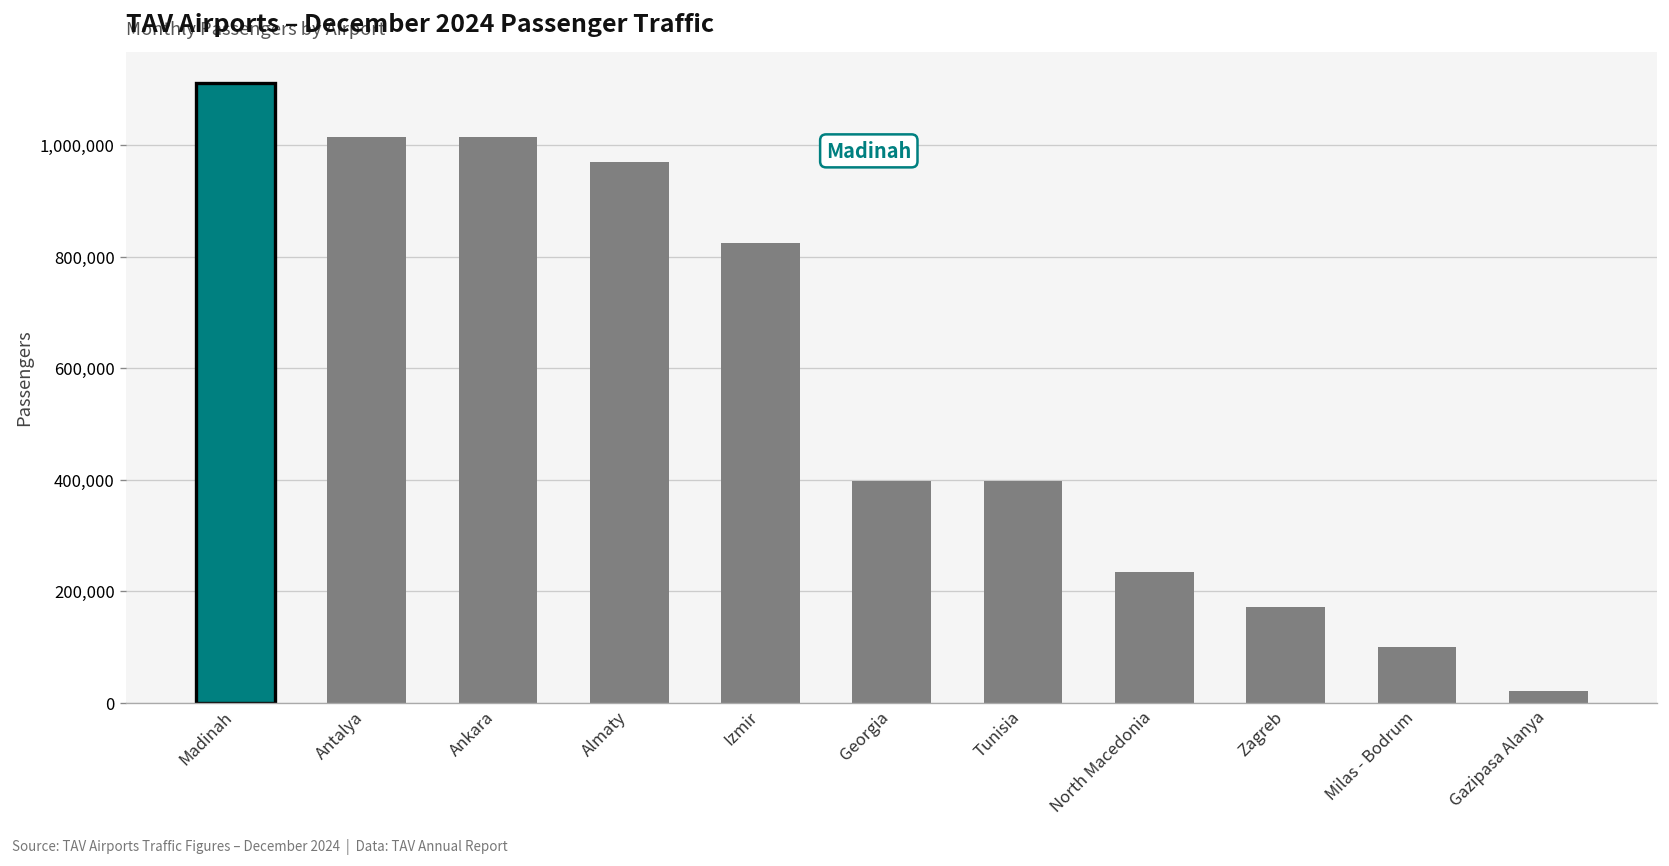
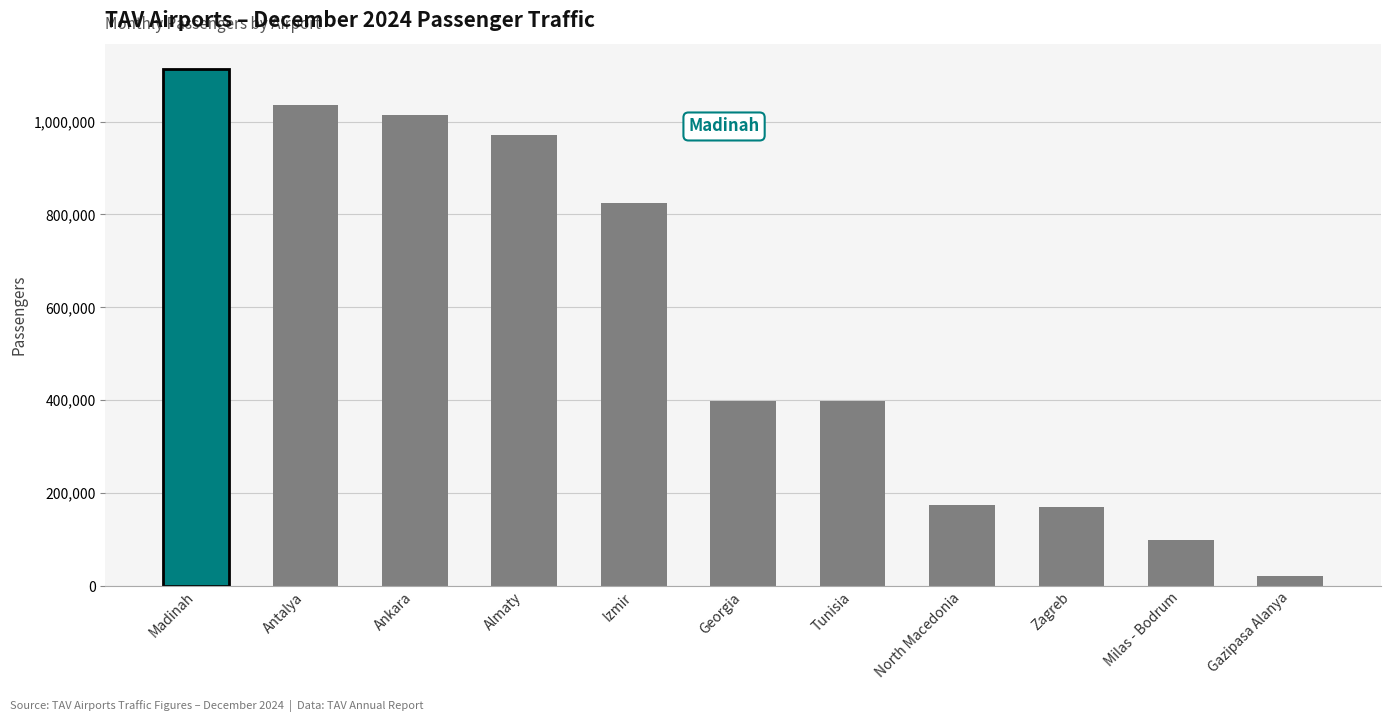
  {
    "Madinah": "1,110,000",
-   "Antalya": "1,020,000",
+   "Antalya": "1,030,000",
    "Ankara": "1,010,000",
    "Almaty": "970,000",
    "Izmir": "820,000",
    "Georgia": "400,000",
    "Tunisia": "400,000",
-   "North Macedonia": "240,000",
+   "North Macedonia": "170,000",
    "Zagreb": "170,000",
    "Milas - Bodrum": "100,000",
    "Gazipasa Alanya": "20,000"
  }
